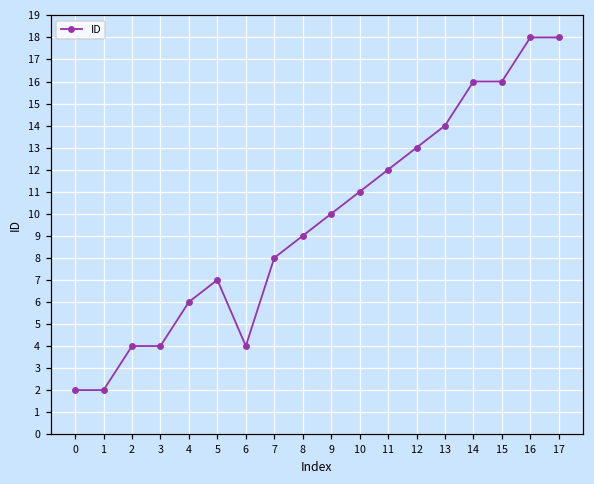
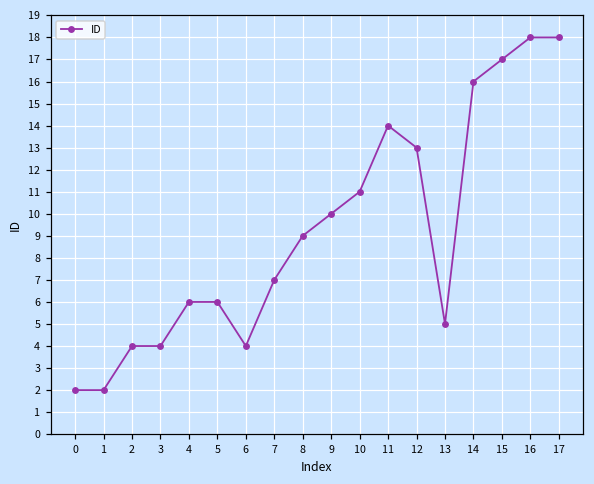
  {
    "0": 2,
    "1": 2,
    "2": 4,
    "3": 4,
    "4": 6,
-   "5": 7,
+   "5": 6,
    "6": 4,
-   "7": 8,
+   "7": 7,
    "8": 9,
    "9": 10,
    "10": 11,
-   "11": 12,
+   "11": 14,
    "12": 13,
-   "13": 14,
+   "13": 5,
    "14": 16,
-   "15": 16,
+   "15": 17,
    "16": 18,
    "17": 18
  }
